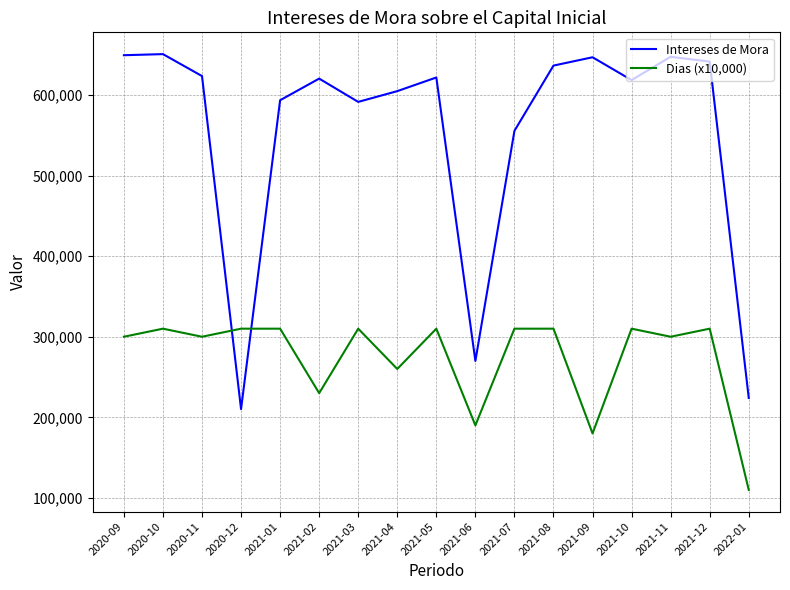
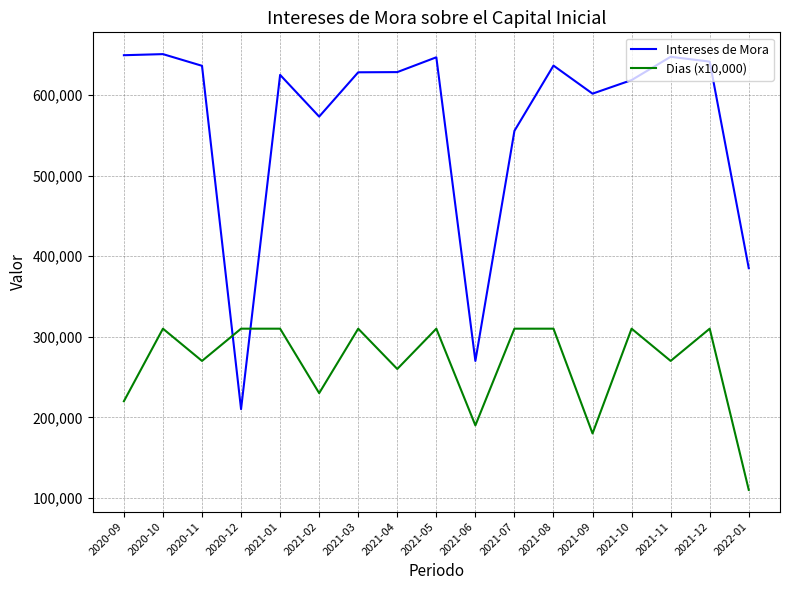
  {
    "Intereses de Mora": {
      "2020-09": "650,000",
      "2020-10": "650,000",
-     "2020-11": "620,000",
+     "2020-11": "640,000",
      "2020-12": "210,000",
-     "2021-01": "590,000",
-     "2021-02": "620,000",
-     "2021-03": "590,000",
-     "2021-04": "600,000",
-     "2021-05": "620,000",
+     "2021-01": "620,000",
+     "2021-02": "570,000",
+     "2021-03": "630,000",
+     "2021-04": "630,000",
+     "2021-05": "650,000",
      "2021-06": "270,000",
      "2021-07": "560,000",
      "2021-08": "640,000",
-     "2021-09": "650,000",
-     "2022-01": "220,000"
+     "2021-09": "600,000",
+     "2022-01": "390,000"
    },
    "Dias (x10,000)": {
-     "2020-09": "300,000",
+     "2020-09": "220,000",
      "2020-10": "310,000",
-     "2020-11": "300,000",
+     "2020-11": "270,000",
      "2020-12": "310,000",
      "2021-01": "310,000",
      "2021-02": "230,000",
      "2021-03": "310,000",
      "2021-04": "260,000",
      "2021-05": "310,000",
      "2021-06": "190,000",
      "2021-07": "310,000",
      "2021-08": "310,000",
      "2021-09": "180,000",
      "2021-10": "310,000",
-     "2021-11": "300,000",
+     "2021-11": "270,000",
      "2021-12": "310,000",
      "2022-01": "110,000"
    }
  }
